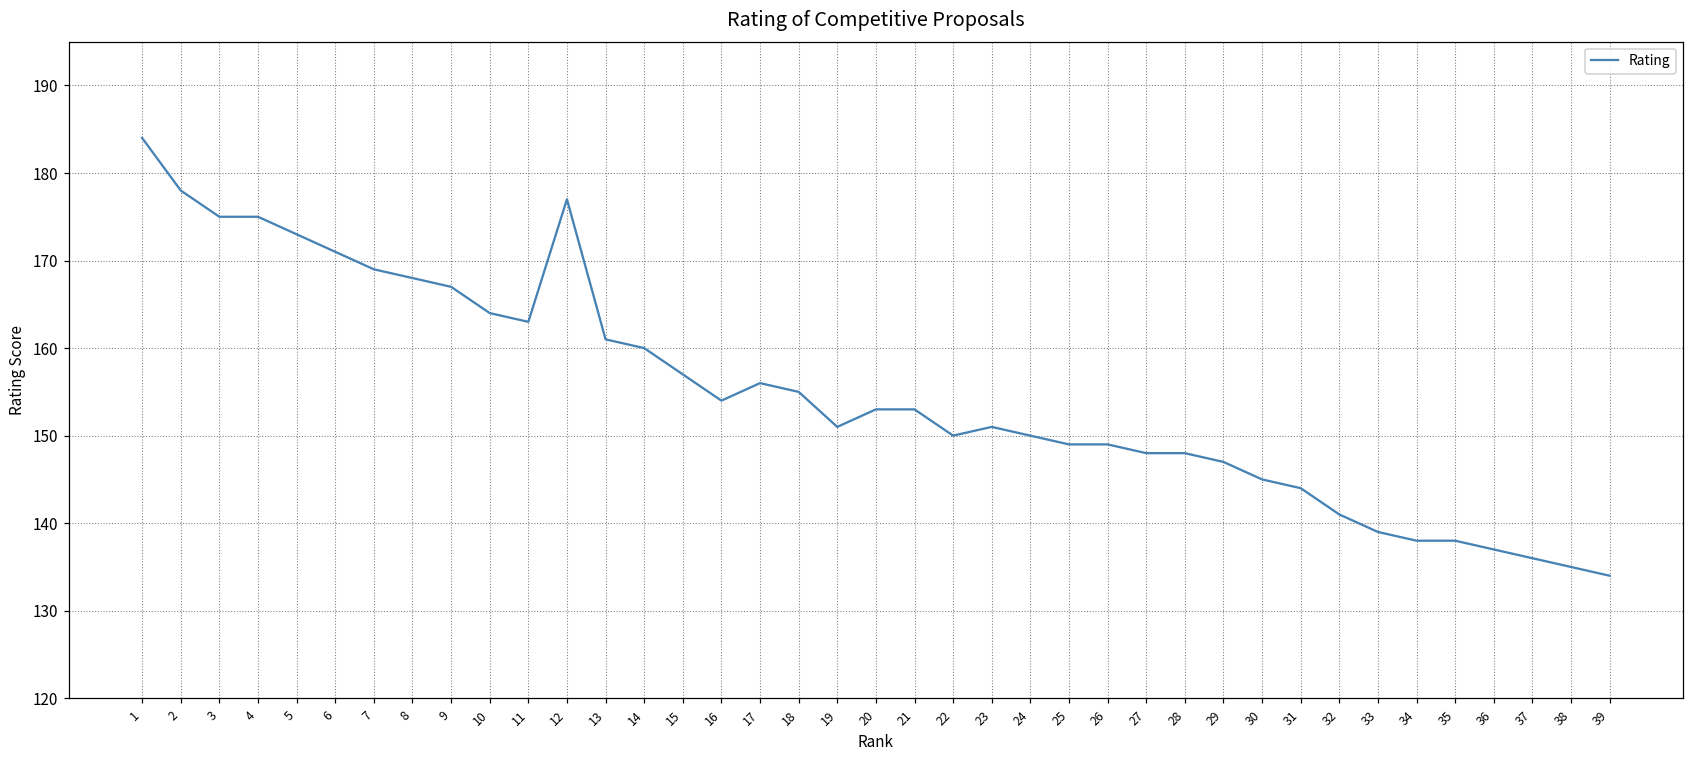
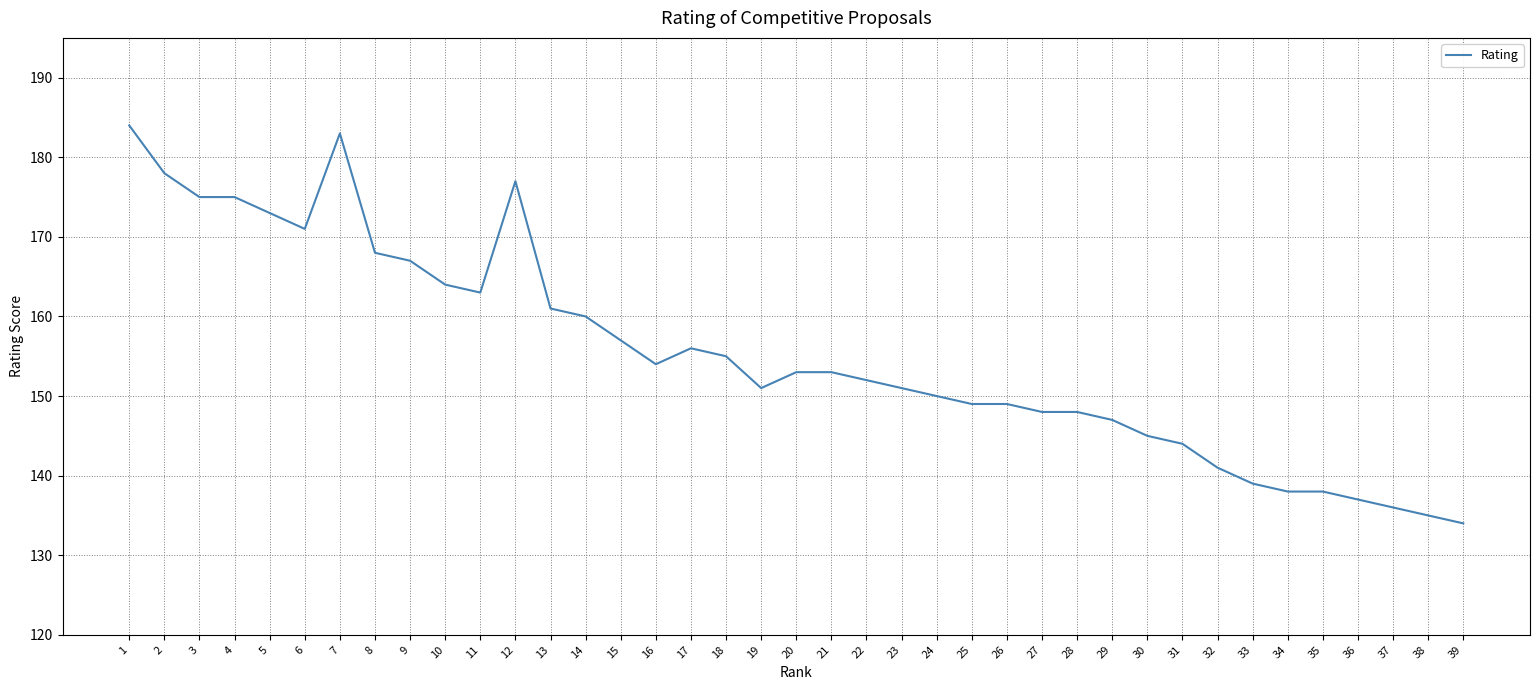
  {
    "1": 184,
    "2": 178,
    "3": 175,
    "4": 175,
    "5": 173,
    "6": 171,
-   "7": 169,
+   "7": 183,
    "8": 168,
    "9": 167,
    "10": 164,
    "11": 163,
    "12": 177,
    "13": 161,
    "14": 160,
    "15": 157,
    "16": 154,
    "17": 156,
    "18": 155,
    "19": 151,
    "20": 153,
    "21": 153,
-   "22": 150,
+   "22": 152,
    "23": 151,
    "24": 150,
    "25": 149,
    "26": 149,
    "27": 148,
    "28": 148,
    "29": 147,
    "30": 145,
    "31": 144,
    "32": 141,
    "33": 139,
    "34": 138,
    "35": 138,
    "36": 137,
    "37": 136,
    "38": 135,
    "39": 134
  }
